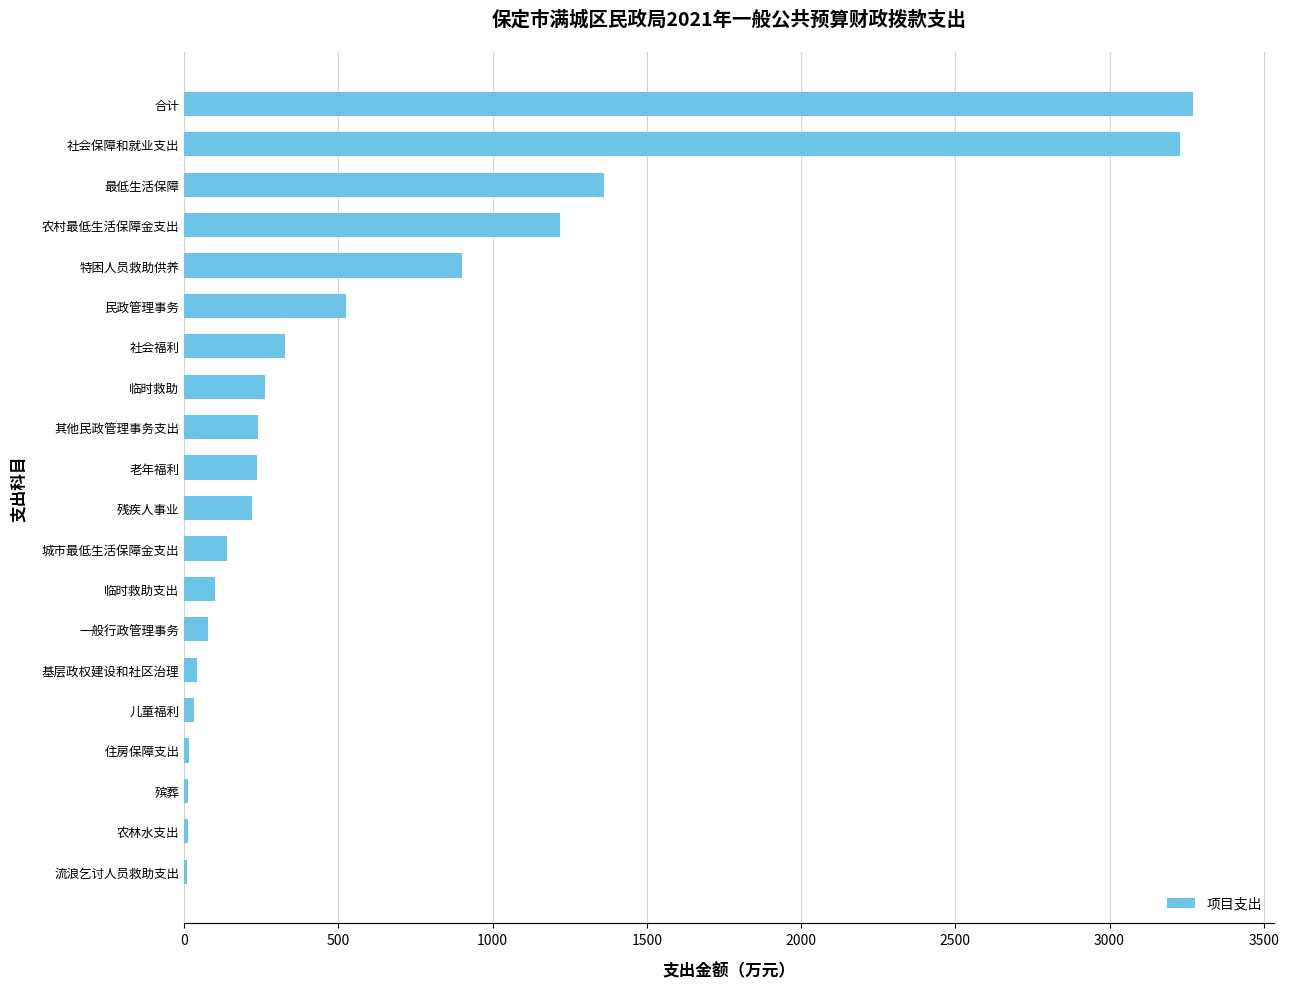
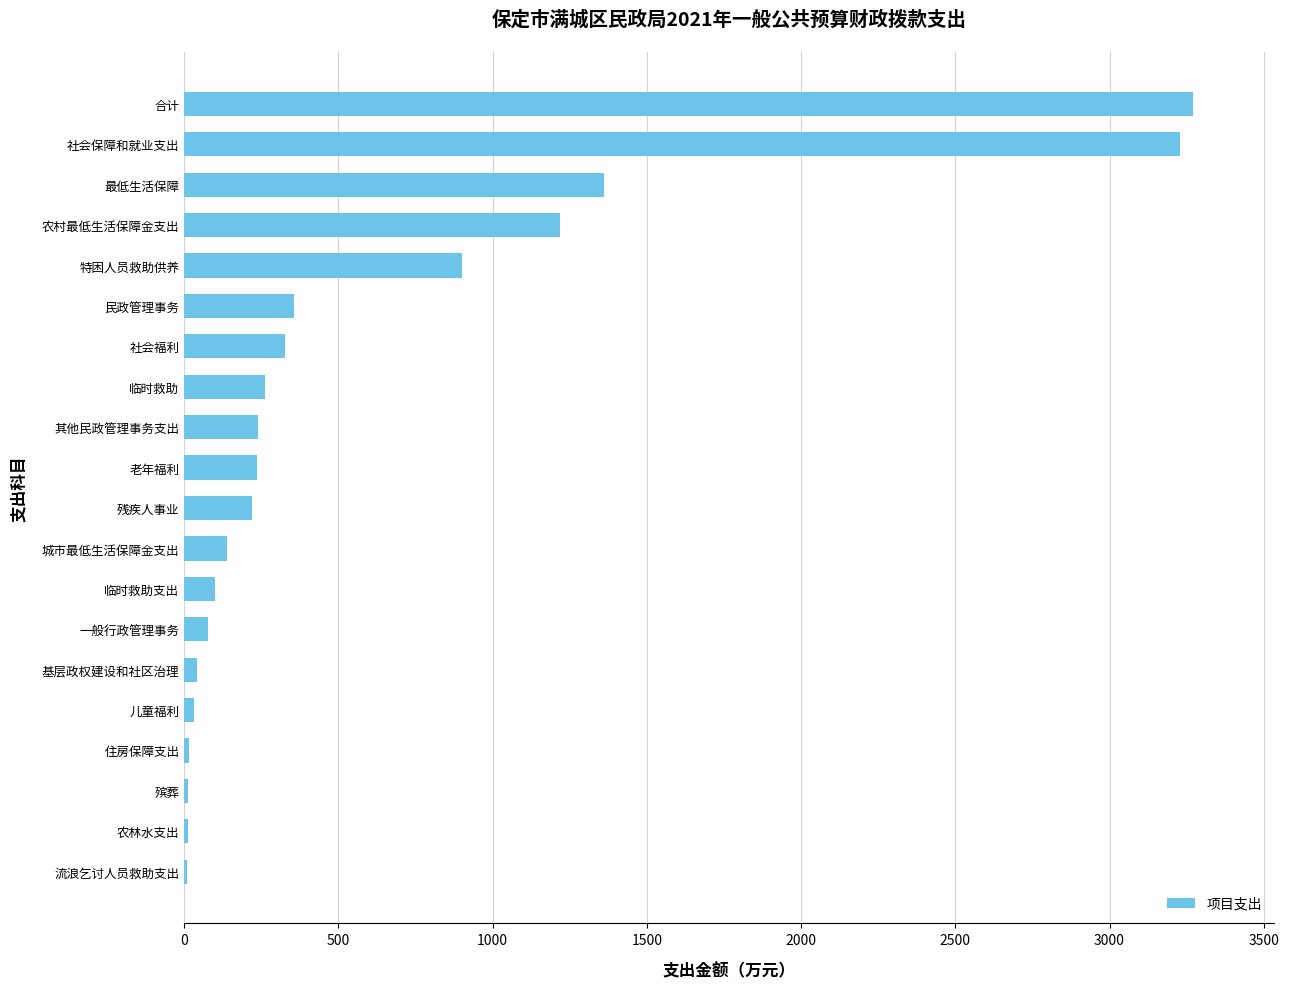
  {
    "合计": 3270,
    "社会保障和就业支出": 3230,
    "最低生活保障": 1360,
    "农村最低生活保障金支出": 1220,
    "特困人员救助供养": 900,
-   "民政管理事务": 520,
+   "民政管理事务": 360,
    "社会福利": 330,
    "临时救助": 260,
    "其他民政管理事务支出": 240,
    "老年福利": 240,
    "残疾人事业": 220,
    "城市最低生活保障金支出": 140,
    "临时救助支出": 100,
    "一般行政管理事务": 80,
    "基层政权建设和社区治理": 40,
    "儿童福利": 30,
    "住房保障支出": 10,
    "殡葬": 10,
    "农林水支出": 10
  }
